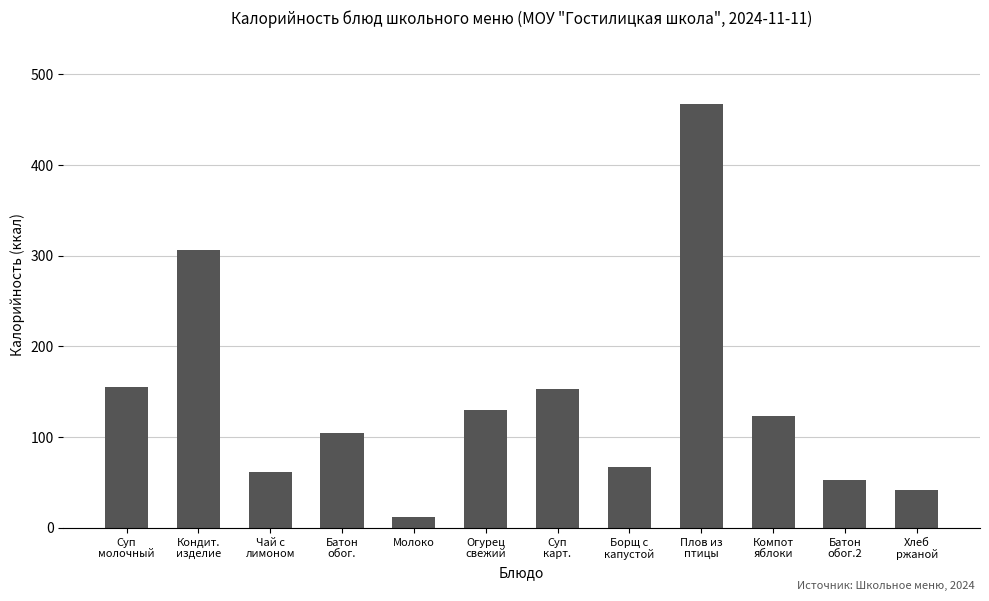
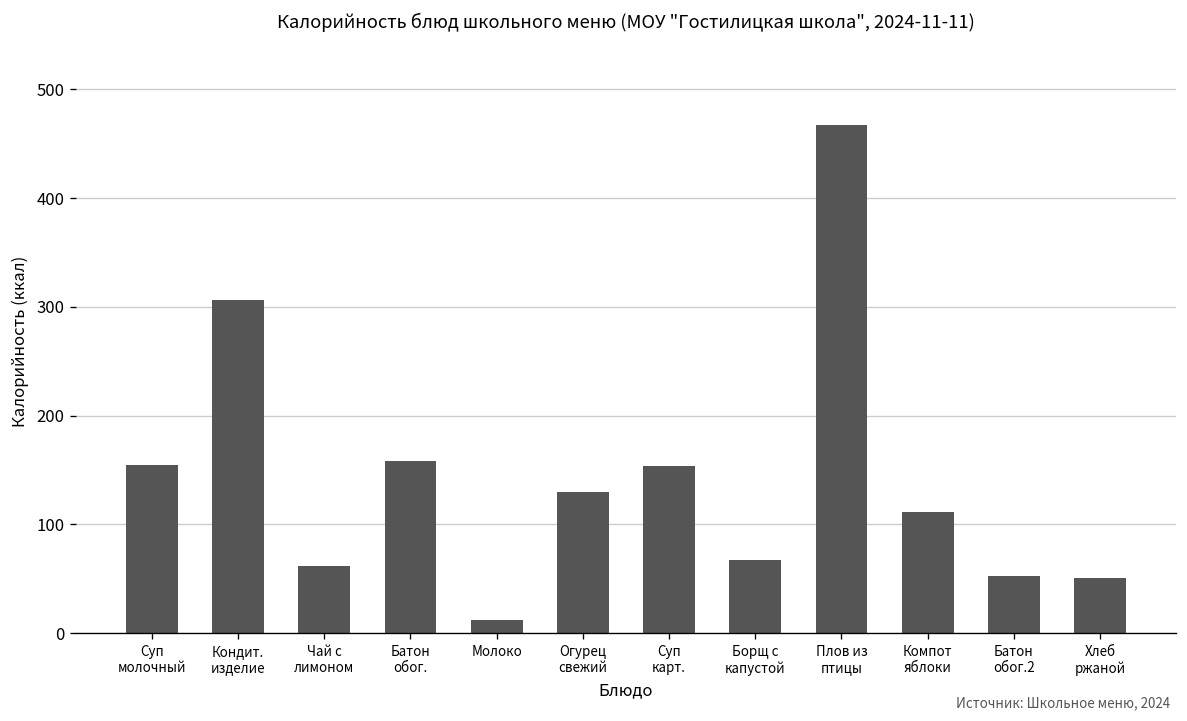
  {
    "Суп молочный": 160,
    "Кондит. изделие": 310,
    "Чай с лимоном": 60,
-   "Батон обог.": 100,
+   "Батон обог.": 160,
    "Молоко": 10,
    "Огурец свежий": 130,
    "Суп карт.": 150,
    "Борщ с капустой": 70,
    "Плов из птицы": 470,
-   "Компот яблоки": 120,
+   "Компот яблоки": 110,
    "Батон обог.2": 50,
-   "Хлеб ржаной": 40
+   "Хлеб ржаной": 50
  }
